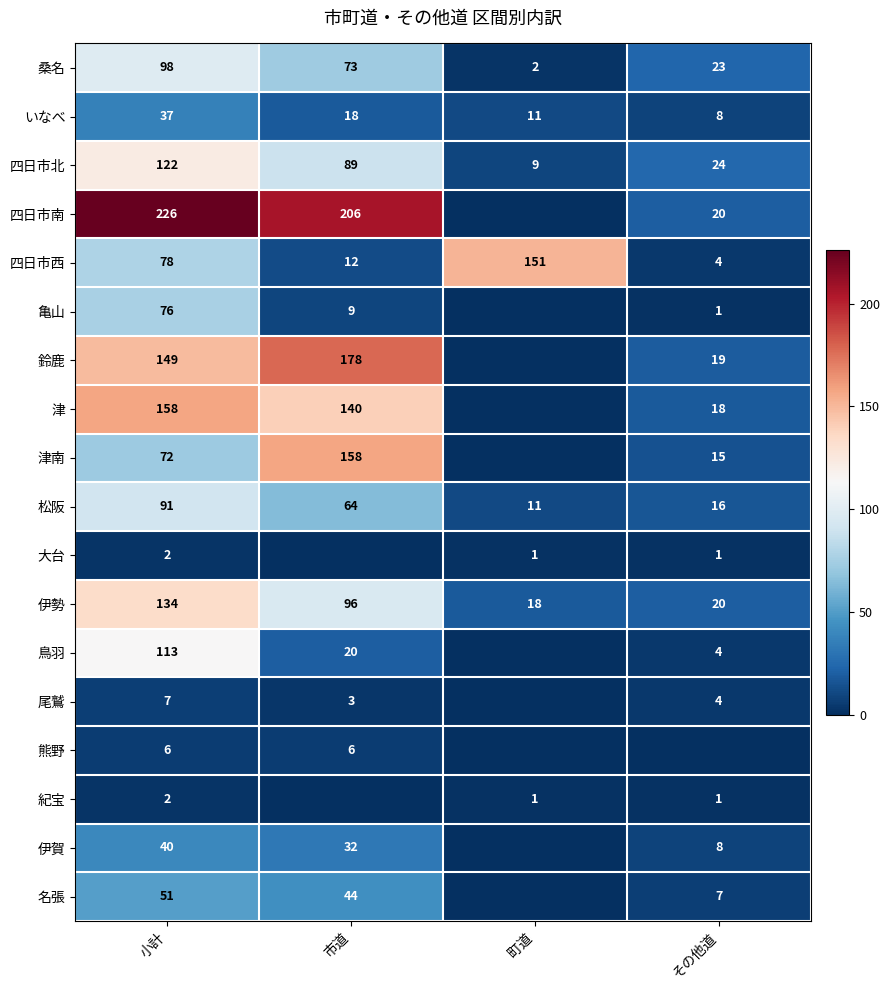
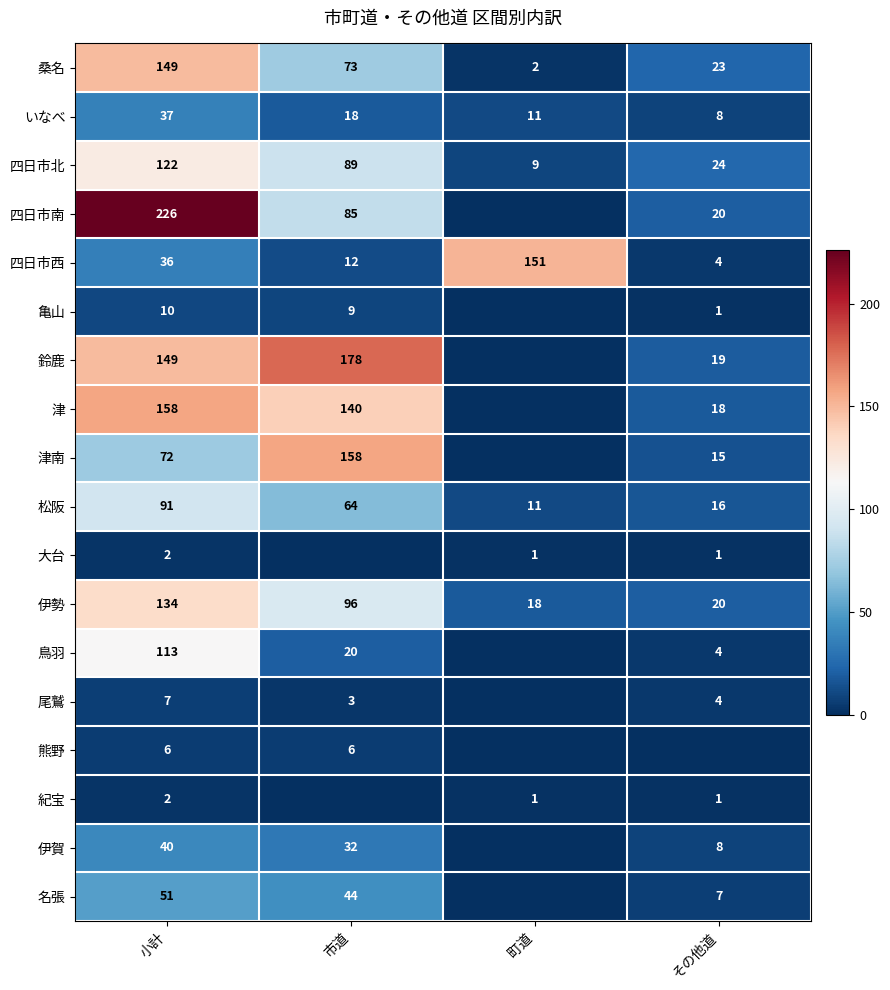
  {
    "桑名": {
-     "小計": 98,
+     "小計": 149,
      "市道": 73,
      "町道": 2,
      "その他道": 23
    },
    "いなべ": {
      "小計": 37,
      "市道": 18,
      "町道": 11,
      "その他道": 8
    },
    "四日市北": {
      "小計": 122,
      "市道": 89,
      "町道": 9,
      "その他道": 24
    },
    "四日市南": {
      "小計": 226,
-     "市道": 206,
+     "市道": 85,
      "その他道": 20
    },
    "四日市西": {
-     "小計": 78,
+     "小計": 36,
      "市道": 12,
      "町道": 151,
      "その他道": 4
    },
    "亀山": {
-     "小計": 76,
+     "小計": 10,
      "市道": 9,
      "その他道": 1
    },
    "鈴鹿": {
      "小計": 149,
      "市道": 178,
      "その他道": 19
    },
    "津": {
      "小計": 158,
      "市道": 140,
      "その他道": 18
    },
    "津南": {
      "小計": 72,
      "市道": 158,
      "その他道": 15
    },
    "松阪": {
      "小計": 91,
      "市道": 64,
      "町道": 11,
      "その他道": 16
    },
    "大台": {
      "小計": 2,
      "町道": 1,
      "その他道": 1
    },
    "伊勢": {
      "小計": 134,
      "市道": 96,
      "町道": 18,
      "その他道": 20
    },
    "鳥羽": {
      "小計": 113,
      "市道": 20,
      "その他道": 4
    },
    "尾鷲": {
      "小計": 7,
      "市道": 3,
      "その他道": 4
    },
    "熊野": {
      "小計": 6,
      "市道": 6
    },
    "紀宝": {
      "小計": 2,
      "町道": 1,
      "その他道": 1
    },
    "伊賀": {
      "小計": 40,
      "市道": 32,
      "その他道": 8
    },
    "名張": {
      "小計": 51,
      "市道": 44,
      "その他道": 7
    }
  }
